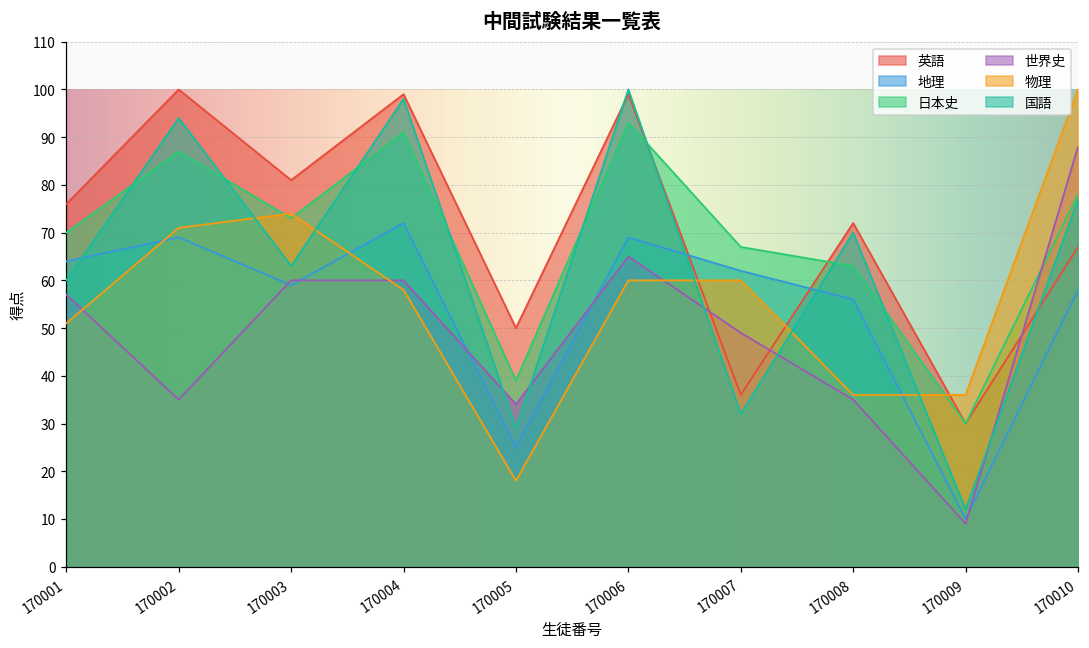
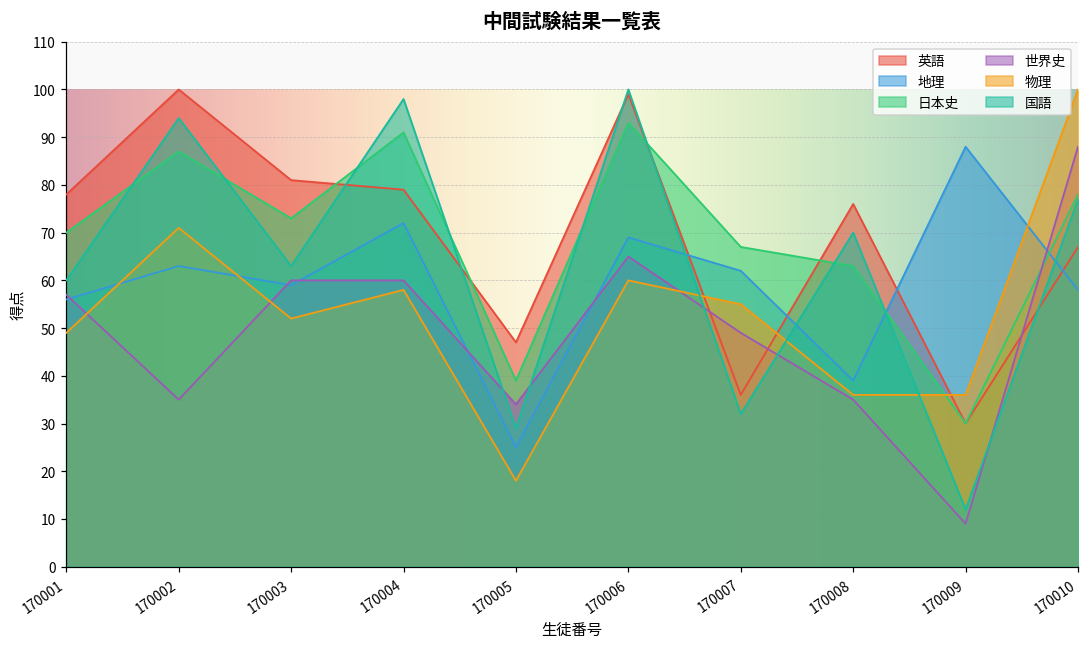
  {
    "英語": {
-     "170001": 76,
+     "170001": 78,
      "170002": 100,
      "170003": 81,
-     "170004": 99,
-     "170005": 50,
+     "170004": 79,
+     "170005": 47,
      "170006": 99,
      "170007": 36,
-     "170008": 72,
+     "170008": 76,
      "170010": 67
    },
    "地理": {
-     "170001": 64,
-     "170002": 69,
+     "170001": 56,
+     "170002": 63,
      "170003": 59,
      "170004": 72,
      "170005": 25,
      "170006": 69,
      "170007": 62,
-     "170008": 56,
-     "170009": 10,
+     "170008": 39,
+     "170009": 88,
      "170010": 58
    },
    "世界史": {
      "170001": 57,
      "170002": 35,
      "170003": 60,
      "170004": 60,
      "170005": 34,
      "170006": 65,
      "170007": 49,
      "170008": 35,
      "170009": 9,
      "170010": 88
    },
    "物理": {
-     "170001": 51,
+     "170001": 49,
      "170002": 71,
-     "170003": 74,
+     "170003": 52,
      "170004": 58,
      "170005": 18,
      "170006": 60,
-     "170007": 60,
+     "170007": 55,
      "170008": 36,
      "170009": 36,
      "170010": 100
    }
  }
